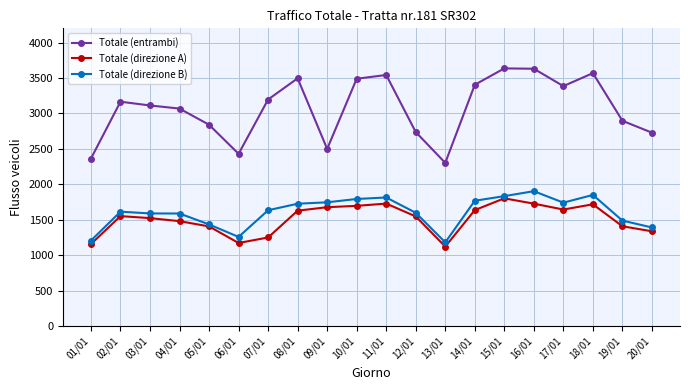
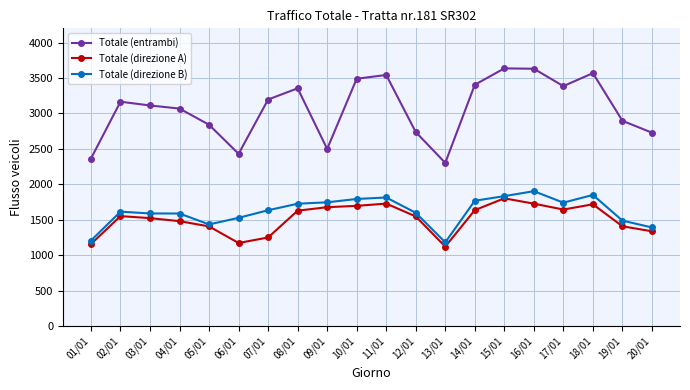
  {
    "Totale (entrambi)": {
      "01/01": 2400,
      "02/01": 3200,
      "03/01": 3100,
      "04/01": 3100,
      "05/01": 2800,
      "06/01": 2400,
      "07/01": 3200,
-     "08/01": 3500,
+     "08/01": 3400,
      "09/01": 2500,
      "10/01": 3500,
      "11/01": 3500,
      "12/01": 2700,
      "13/01": 2300,
      "14/01": 3400,
      "15/01": 3600,
      "16/01": 3600,
      "17/01": 3400,
      "18/01": 3600,
      "19/01": 2900,
      "20/01": 2700
    },
    "Totale (direzione A)": {
      "01/01": 1200,
      "02/01": 1600,
      "03/01": 1500,
      "04/01": 1500,
      "06/01": 1200,
      "07/01": 1300,
      "08/01": 1600,
      "09/01": 1700,
      "10/01": 1700,
      "11/01": 1700,
      "12/01": 1500,
      "13/01": 1100,
      "14/01": 1600,
      "16/01": 1700,
      "17/01": 1600,
      "18/01": 1700,
      "19/01": 1400,
      "20/01": 1300
    },
    "Totale (direzione B)": {
      "01/01": 1200,
      "02/01": 1600,
      "03/01": 1600,
      "04/01": 1600,
-     "06/01": 1300,
+     "06/01": 1500,
      "07/01": 1600,
      "08/01": 1700,
      "09/01": 1700,
      "10/01": 1800,
      "11/01": 1800,
      "12/01": 1600,
      "13/01": 1200,
      "14/01": 1800,
      "16/01": 1900,
      "17/01": 1700,
      "18/01": 1900,
      "19/01": 1500,
      "20/01": 1400
    }
  }
